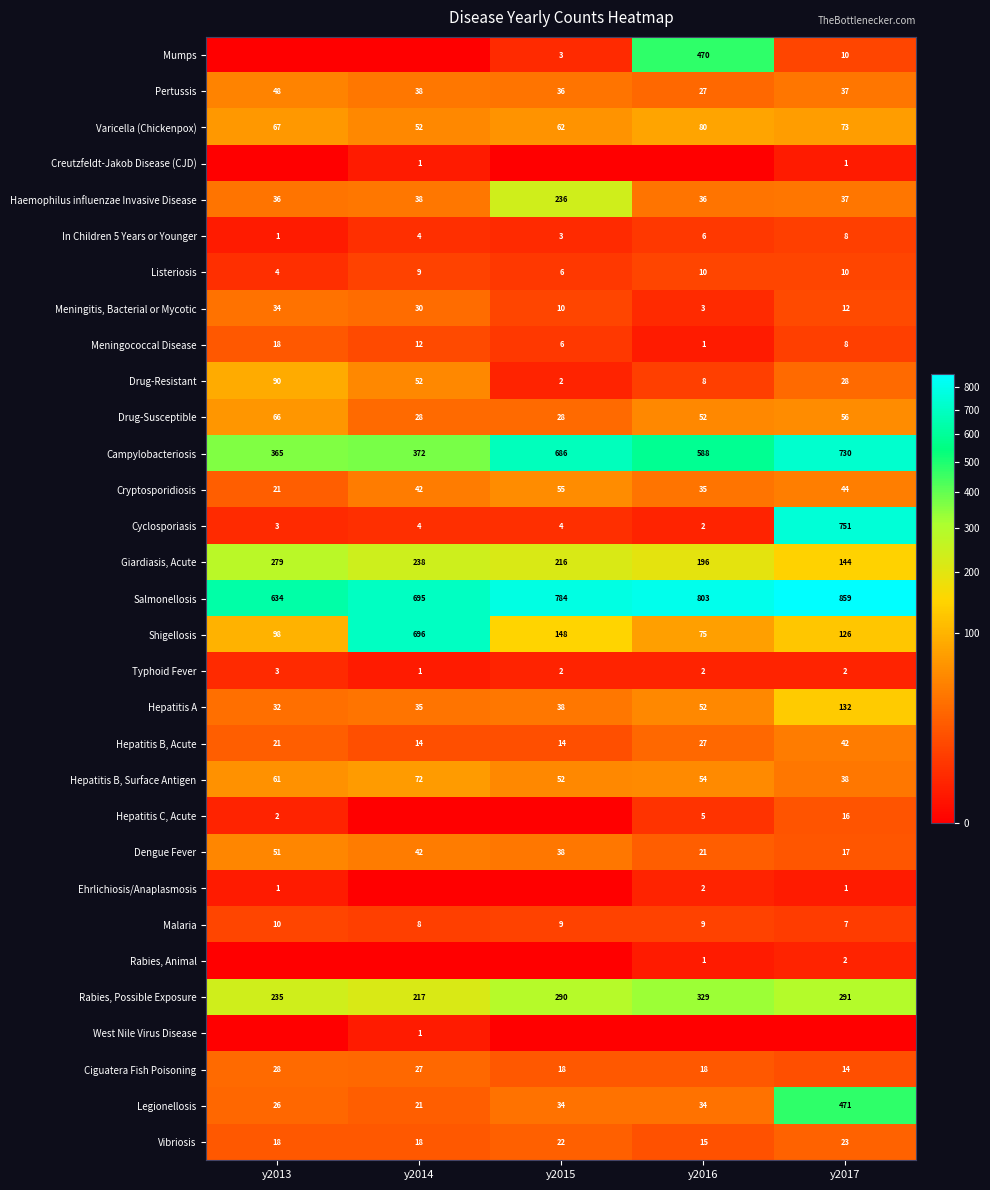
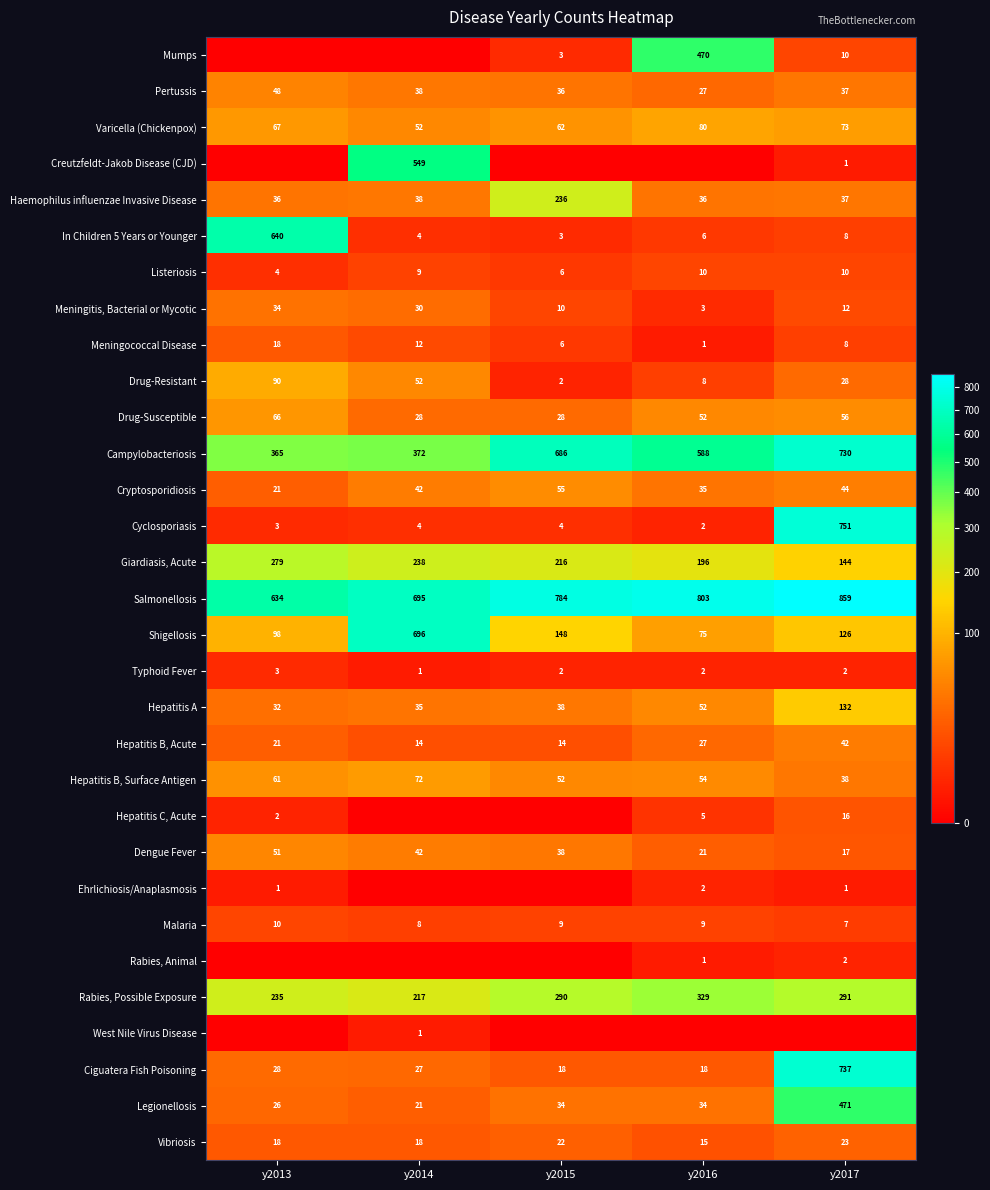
  {
    "Mumps": {
      "y2015": 3,
      "y2016": 470,
      "y2017": 10
    },
    "Pertussis": {
      "y2013": 48,
      "y2014": 38,
      "y2015": 36,
      "y2016": 27,
      "y2017": 37
    },
    "Varicella (Chickenpox)": {
      "y2013": 67,
      "y2014": 52,
      "y2015": 62,
      "y2016": 80,
      "y2017": 73
    },
    "Creutzfeldt-Jakob Disease (CJD)": {
-     "y2014": 1,
+     "y2014": 549,
      "y2017": 1
    },
    "Haemophilus influenzae Invasive Disease": {
      "y2013": 36,
      "y2014": 38,
      "y2015": 236,
      "y2016": 36,
      "y2017": 37
    },
    "In Children 5 Years or Younger": {
-     "y2013": 1,
+     "y2013": 640,
      "y2014": 4,
      "y2015": 3,
      "y2016": 6,
      "y2017": 8
    },
    "Listeriosis": {
      "y2013": 4,
      "y2014": 9,
      "y2015": 6,
      "y2016": 10,
      "y2017": 10
    },
    "Meningitis, Bacterial or Mycotic": {
      "y2013": 34,
      "y2014": 30,
      "y2015": 10,
      "y2016": 3,
      "y2017": 12
    },
    "Meningococcal Disease": {
      "y2013": 18,
      "y2014": 12,
      "y2015": 6,
      "y2016": 1,
      "y2017": 8
    },
    "Drug-Resistant": {
      "y2013": 90,
      "y2014": 52,
      "y2015": 2,
      "y2016": 8,
      "y2017": 28
    },
    "Drug-Susceptible": {
      "y2013": 66,
      "y2014": 28,
      "y2015": 28,
      "y2016": 52,
      "y2017": 56
    },
    "Campylobacteriosis": {
      "y2013": 365,
      "y2014": 372,
      "y2015": 686,
      "y2016": 588,
      "y2017": 730
    },
    "Cryptosporidiosis": {
      "y2013": 21,
      "y2014": 42,
      "y2015": 55,
      "y2016": 35,
      "y2017": 44
    },
    "Cyclosporiasis": {
      "y2013": 3,
      "y2014": 4,
      "y2015": 4,
      "y2016": 2,
      "y2017": 751
    },
    "Giardiasis, Acute": {
      "y2013": 279,
      "y2014": 238,
      "y2015": 216,
      "y2016": 196,
      "y2017": 144
    },
    "Salmonellosis": {
      "y2013": 634,
      "y2014": 695,
      "y2015": 784,
      "y2016": 803,
      "y2017": 859
    },
    "Shigellosis": {
      "y2013": 98,
      "y2014": 696,
      "y2015": 148,
      "y2016": 75,
      "y2017": 126
    },
    "Typhoid Fever": {
      "y2013": 3,
      "y2014": 1,
      "y2015": 2,
      "y2016": 2,
      "y2017": 2
    },
    "Hepatitis A": {
      "y2013": 32,
      "y2014": 35,
      "y2015": 38,
      "y2016": 52,
      "y2017": 132
    },
    "Hepatitis B, Acute": {
      "y2013": 21,
      "y2014": 14,
      "y2015": 14,
      "y2016": 27,
      "y2017": 42
    },
    "Hepatitis B, Surface Antigen": {
      "y2013": 61,
      "y2014": 72,
      "y2015": 52,
      "y2016": 54,
      "y2017": 38
    },
    "Hepatitis C, Acute": {
      "y2013": 2,
      "y2016": 5,
      "y2017": 16
    },
    "Dengue Fever": {
      "y2013": 51,
      "y2014": 42,
      "y2015": 38,
      "y2016": 21,
      "y2017": 17
    },
    "Ehrlichiosis/Anaplasmosis": {
      "y2013": 1,
      "y2016": 2,
      "y2017": 1
    },
    "Malaria": {
      "y2013": 10,
      "y2014": 8,
      "y2015": 9,
      "y2016": 9,
      "y2017": 7
    },
    "Rabies, Animal": {
      "y2016": 1,
      "y2017": 2
    },
    "Rabies, Possible Exposure": {
      "y2013": 235,
      "y2014": 217,
      "y2015": 290,
      "y2016": 329,
      "y2017": 291
    },
    "West Nile Virus Disease": {
      "y2014": 1
    },
    "Ciguatera Fish Poisoning": {
      "y2013": 28,
      "y2014": 27,
      "y2015": 18,
      "y2016": 18,
-     "y2017": 14
+     "y2017": 737
    },
    "Legionellosis": {
      "y2013": 26,
      "y2014": 21,
      "y2015": 34,
      "y2016": 34,
      "y2017": 471
    },
    "Vibriosis": {
      "y2013": 18,
      "y2014": 18,
      "y2015": 22,
      "y2016": 15,
      "y2017": 23
    }
  }
